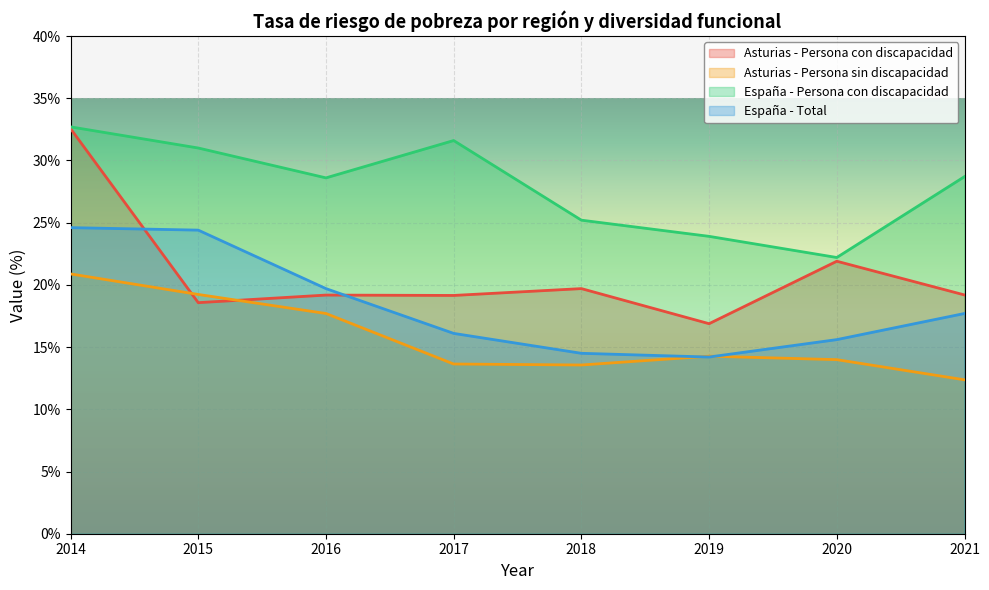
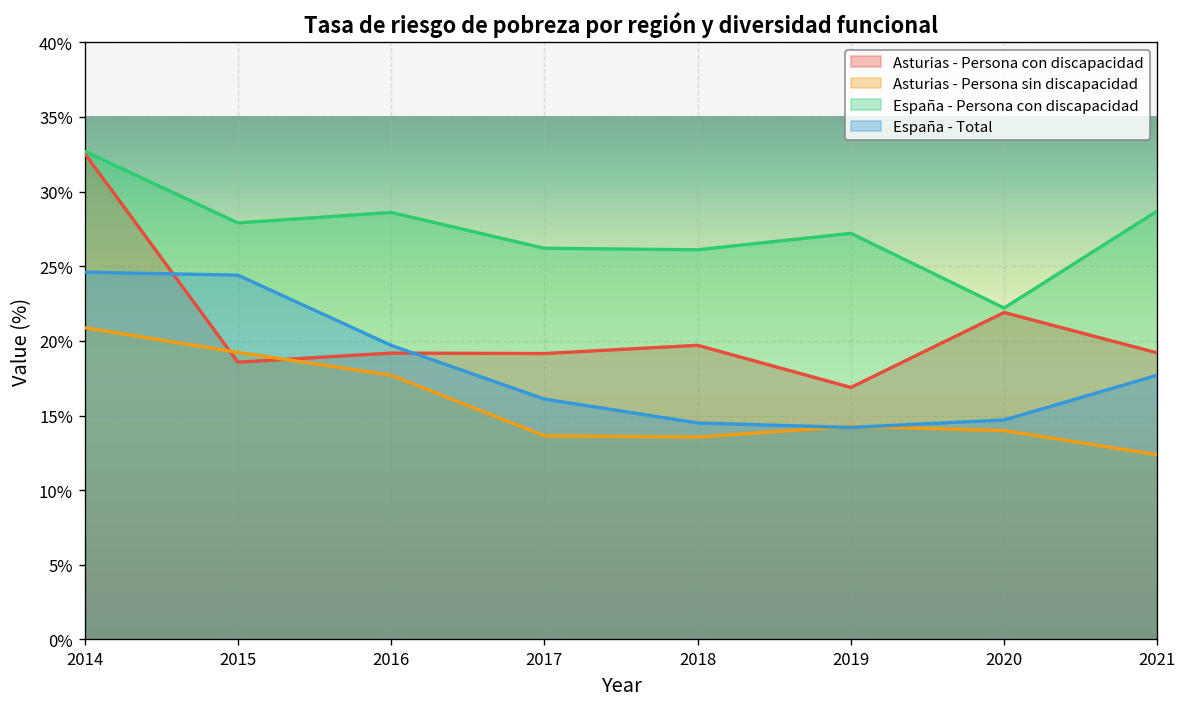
  {
    "España - Persona con discapacidad": {
-     "2015": "31.0%",
+     "2015": "27.9%",
      "2016": "28.6%",
-     "2017": "31.6%",
-     "2018": "25.2%",
-     "2019": "23.9%",
+     "2017": "26.2%",
+     "2018": "26.1%",
+     "2019": "27.2%",
      "2020": "22.2%",
      "2021": "28.7%"
    },
    "España - Total": {
      "2014": "24.6%",
      "2015": "24.4%",
      "2016": "19.7%",
      "2017": "16.1%",
      "2018": "14.5%",
-     "2020": "15.6%",
+     "2020": "14.7%",
      "2021": "17.7%"
    }
  }
